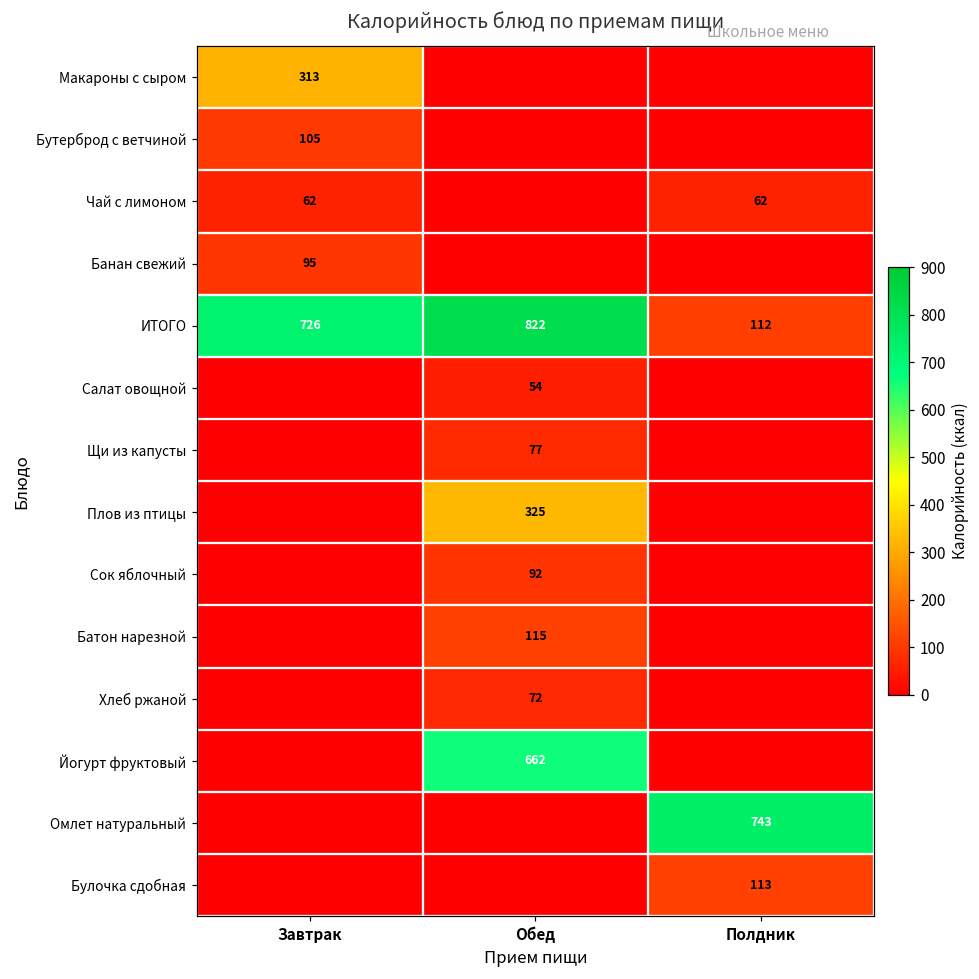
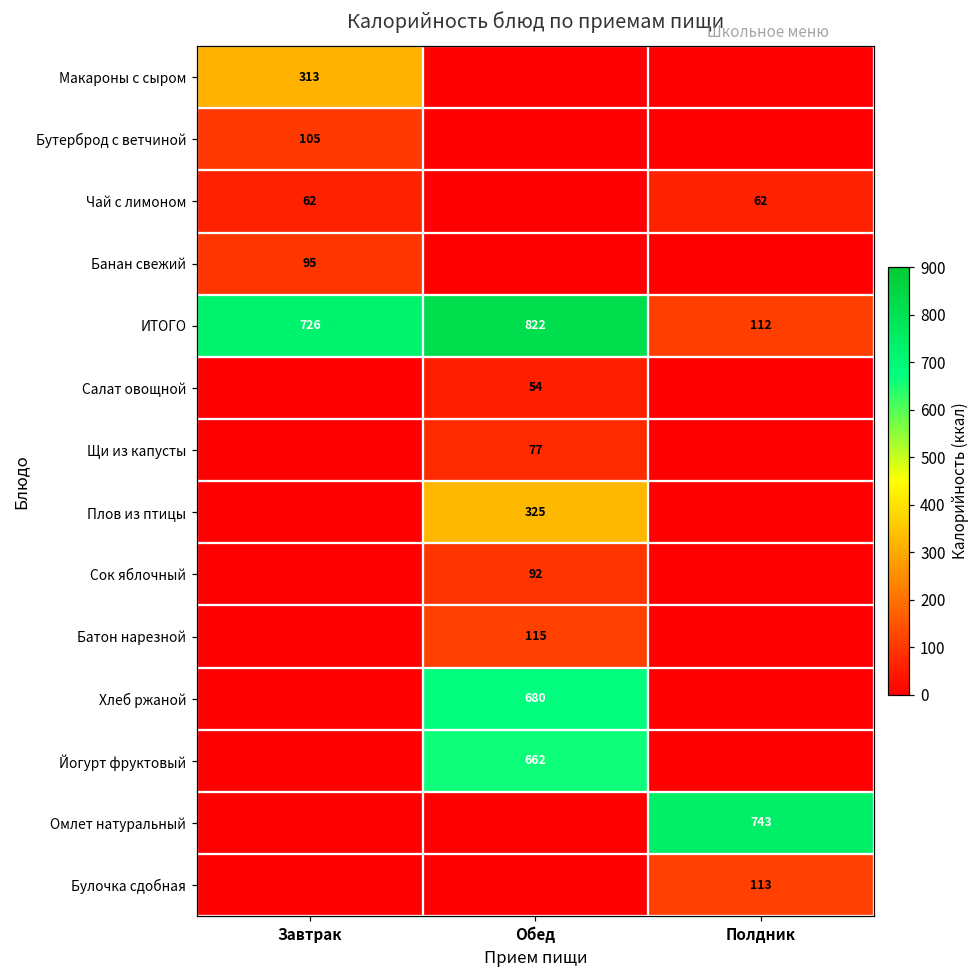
  {
    "Макароны с сыром": {
      "Завтрак": 313
    },
    "Бутерброд с ветчиной": {
      "Завтрак": 105
    },
    "Чай с лимоном": {
      "Завтрак": 62,
      "Полдник": 62
    },
    "Банан свежий": {
      "Завтрак": 95
    },
    "ИТОГО": {
      "Завтрак": 726,
      "Обед": 822,
      "Полдник": 112
    },
    "Салат овощной": {
      "Обед": 54
    },
    "Щи из капусты": {
      "Обед": 77
    },
    "Плов из птицы": {
      "Обед": 325
    },
    "Сок яблочный": {
      "Обед": 92
    },
    "Батон нарезной": {
      "Обед": 115
    },
    "Хлеб ржаной": {
-     "Обед": 72
+     "Обед": 680
    },
    "Йогурт фруктовый": {
      "Обед": 662
    },
    "Омлет натуральный": {
      "Полдник": 743
    },
    "Булочка сдобная": {
      "Полдник": 113
    }
  }
